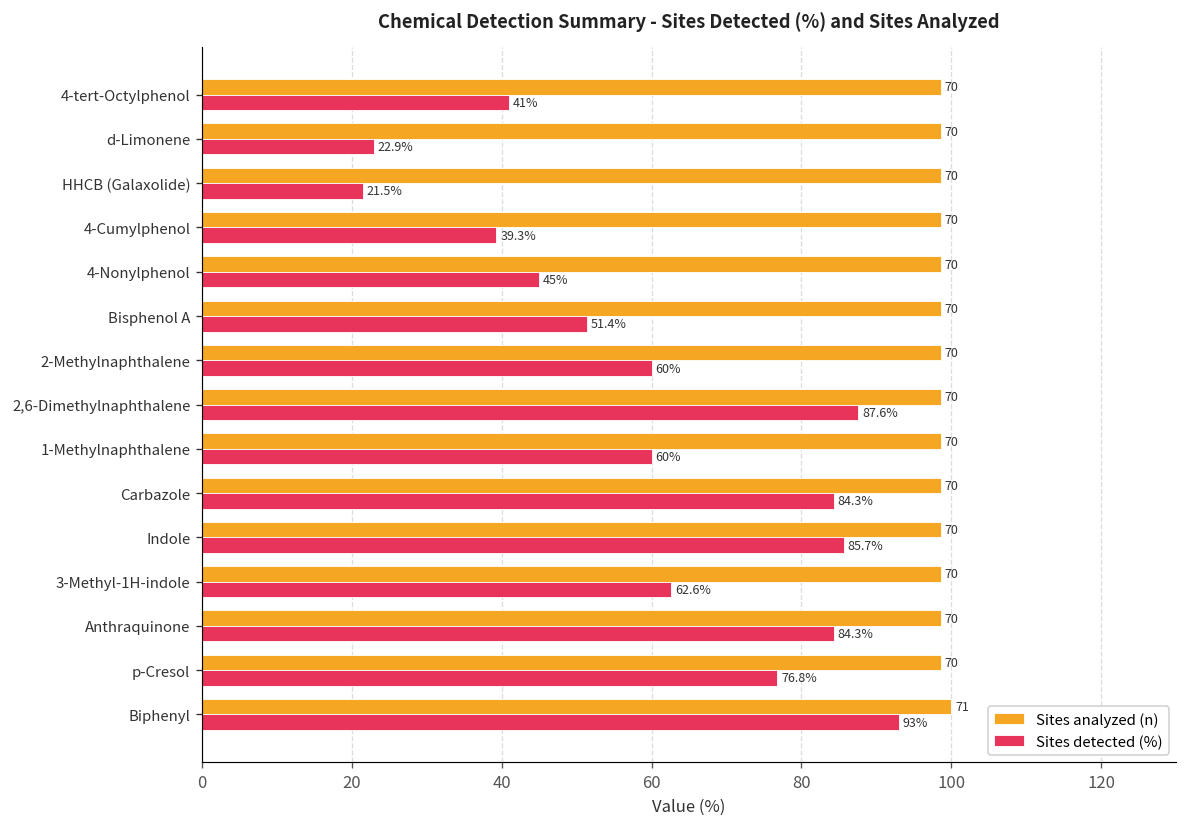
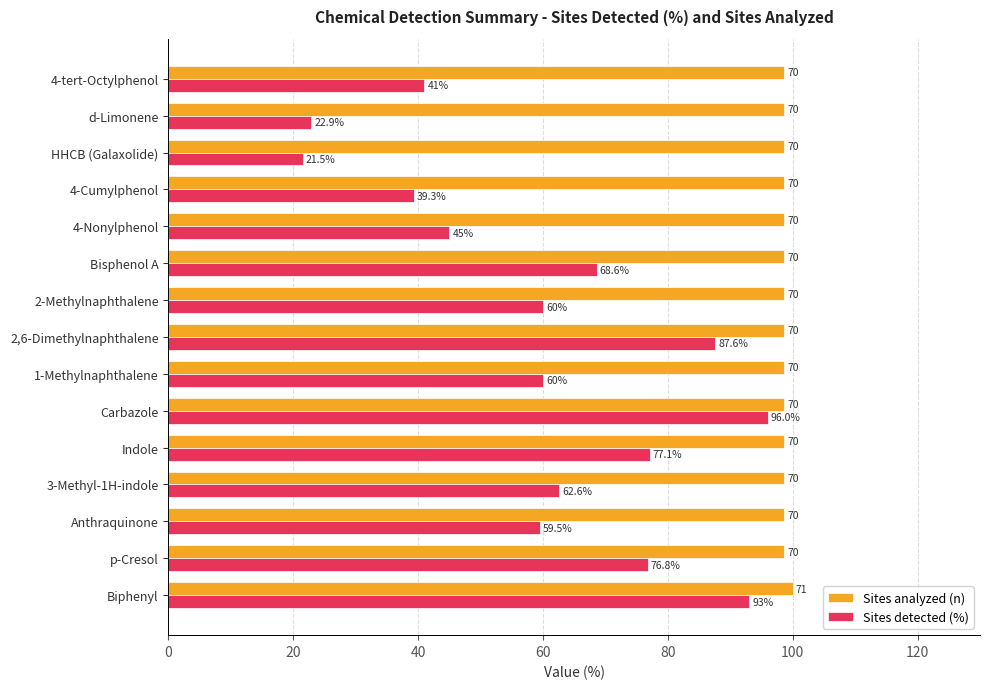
  {
    "Sites detected (%)": {
      "4-tert-Octylphenol": "41%",
      "d-Limonene": "22.9%",
      "HHCB (Galaxolide)": "21.5%",
      "4-Cumylphenol": "39.3%",
      "4-Nonylphenol": "45%",
-     "Bisphenol A": "51.4%",
+     "Bisphenol A": "68.6%",
      "2-Methylnaphthalene": "60%",
      "2,6-Dimethylnaphthalene": "87.6%",
      "1-Methylnaphthalene": "60%",
-     "Carbazole": "84.3%",
-     "Indole": "85.7%",
+     "Carbazole": "96.0%",
+     "Indole": "77.1%",
      "3-Methyl-1H-indole": "62.6%",
-     "Anthraquinone": "84.3%",
+     "Anthraquinone": "59.5%",
      "p-Cresol": "76.8%",
      "Biphenyl": "93%"
    }
  }
